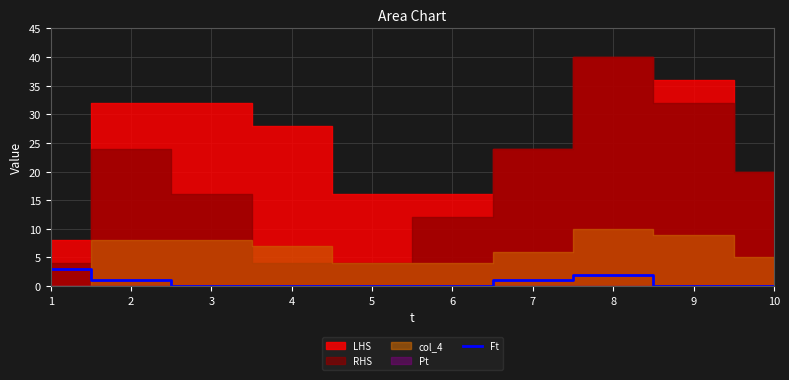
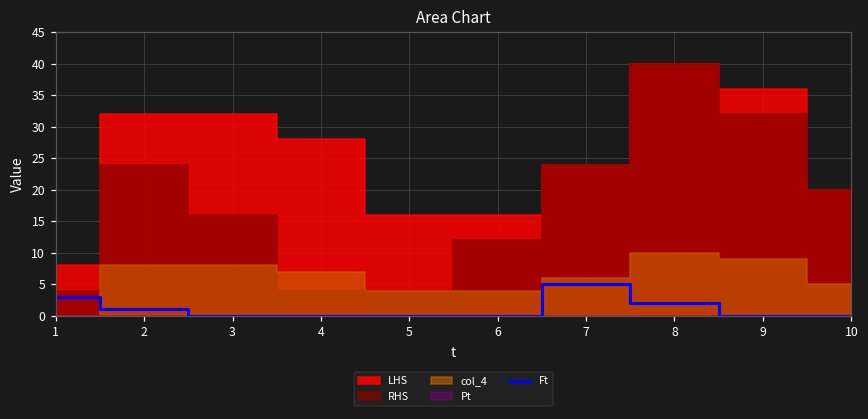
  {
    "Ft": {
      "1": 3,
      "2": 1,
      "3": 0,
      "4": 0,
      "5": 0,
      "6": 0,
-     "7": 1,
+     "7": 5,
      "8": 2,
      "9": 0
    }
  }
